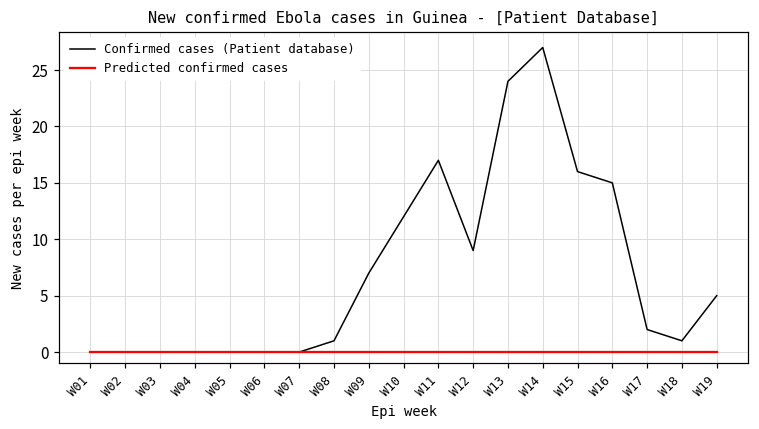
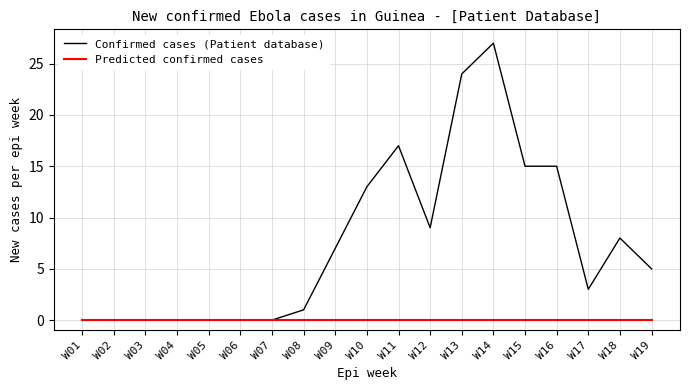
  {
    "Confirmed cases (Patient database)": {
      "W08": 1,
      "W09": 7,
-     "W10": 12,
+     "W10": 13,
      "W11": 17,
      "W12": 9,
      "W13": 24,
      "W14": 27,
-     "W15": 16,
+     "W15": 15,
      "W16": 15,
-     "W17": 2,
-     "W18": 1,
+     "W17": 3,
+     "W18": 8,
      "W19": 5
    },
    "Predicted confirmed cases": {
      "W08": 0,
      "W09": 0,
      "W10": 0,
      "W11": 0,
      "W12": 0,
      "W13": 0,
      "W14": 0,
      "W15": 0,
      "W16": 0,
      "W17": 0,
      "W18": 0,
      "W19": 0
    }
  }
